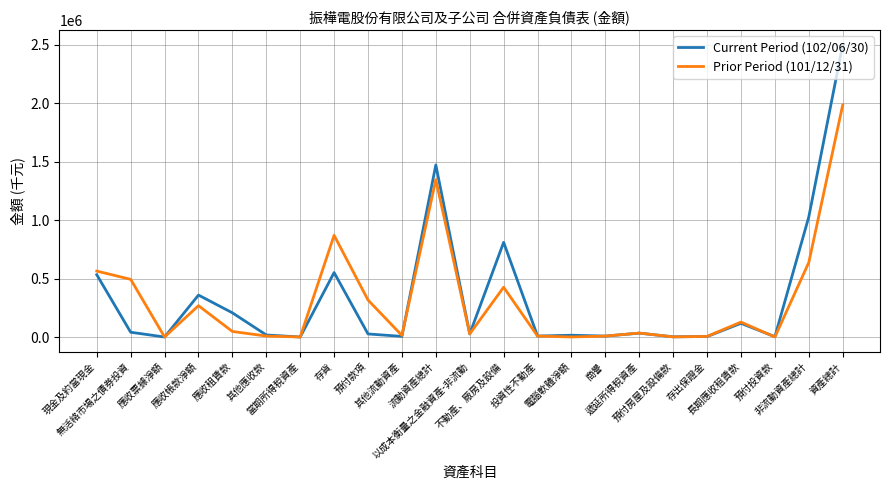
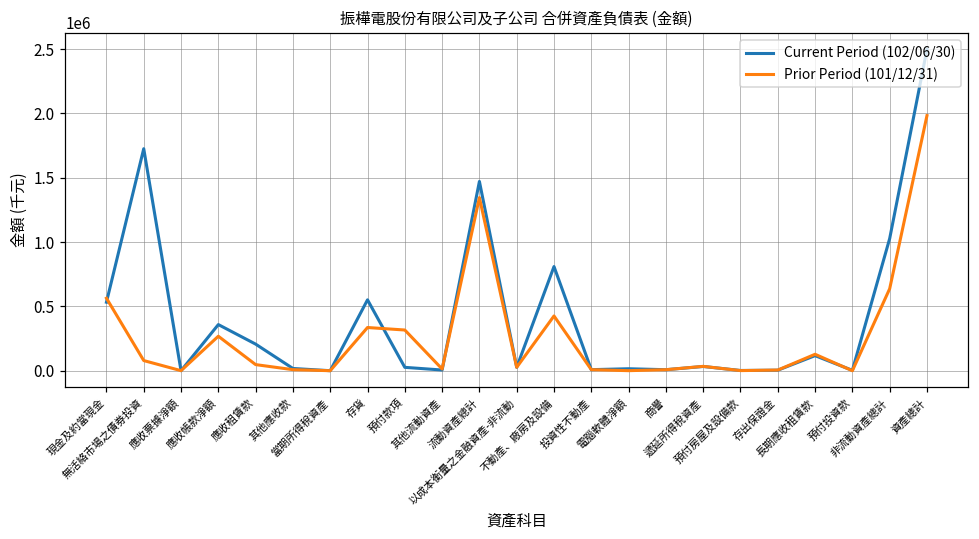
  {
    "Current Period (102/06/30)": {
      "現金及約當現金": 530000,
-     "無活絡市場之債券投資": 40000,
+     "無活絡市場之債券投資": 1730000,
      "應收帳款淨額": 360000,
      "應收租賃款": 210000,
      "存貨": 550000,
      "預付款項": 30000,
      "流動資產總計": 1470000,
      "不動產、廠房及設備": 810000,
      "非流動資產總計": 1030000
    },
    "Prior Period (101/12/31)": {
      "現金及約當現金": 560000,
-     "無活絡市場之債券投資": 490000,
+     "無活絡市場之債券投資": 80000,
      "應收帳款淨額": 270000,
      "應收租賃款": 50000,
-     "存貨": 870000,
+     "存貨": 340000,
      "預付款項": 320000,
      "流動資產總計": 1350000,
      "不動產、廠房及設備": 430000,
      "非流動資產總計": 640000,
      "資產總計": 1980000
    }
  }
